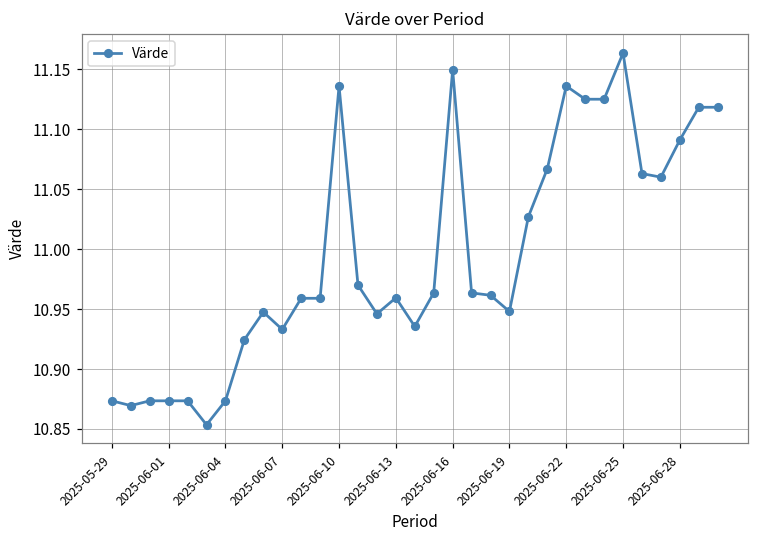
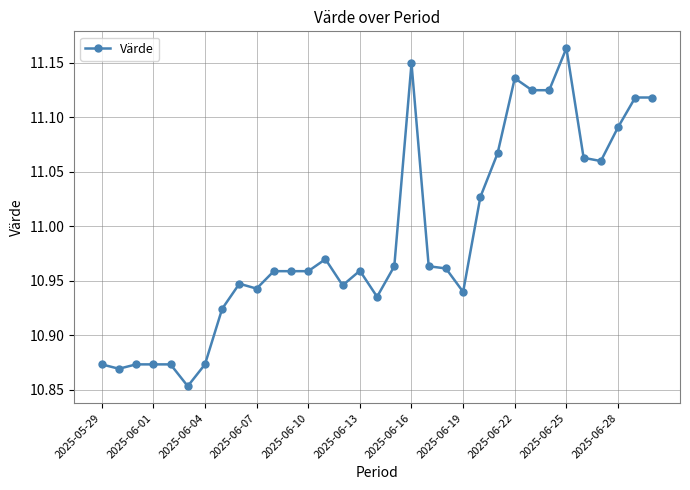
  {
    "2025-05-29": 10.874,
    "2025-06-01": 10.874,
    "2025-06-04": 10.874,
-   "2025-06-07": 10.933,
-   "2025-06-10": 11.136,
+   "2025-06-07": 10.943,
+   "2025-06-10": 10.959,
    "2025-06-13": 10.959,
    "2025-06-16": 11.150,
-   "2025-06-19": 10.948,
+   "2025-06-19": 10.940,
    "2025-06-22": 11.136,
    "2025-06-25": 11.164,
    "2025-06-28": 11.091
  }
